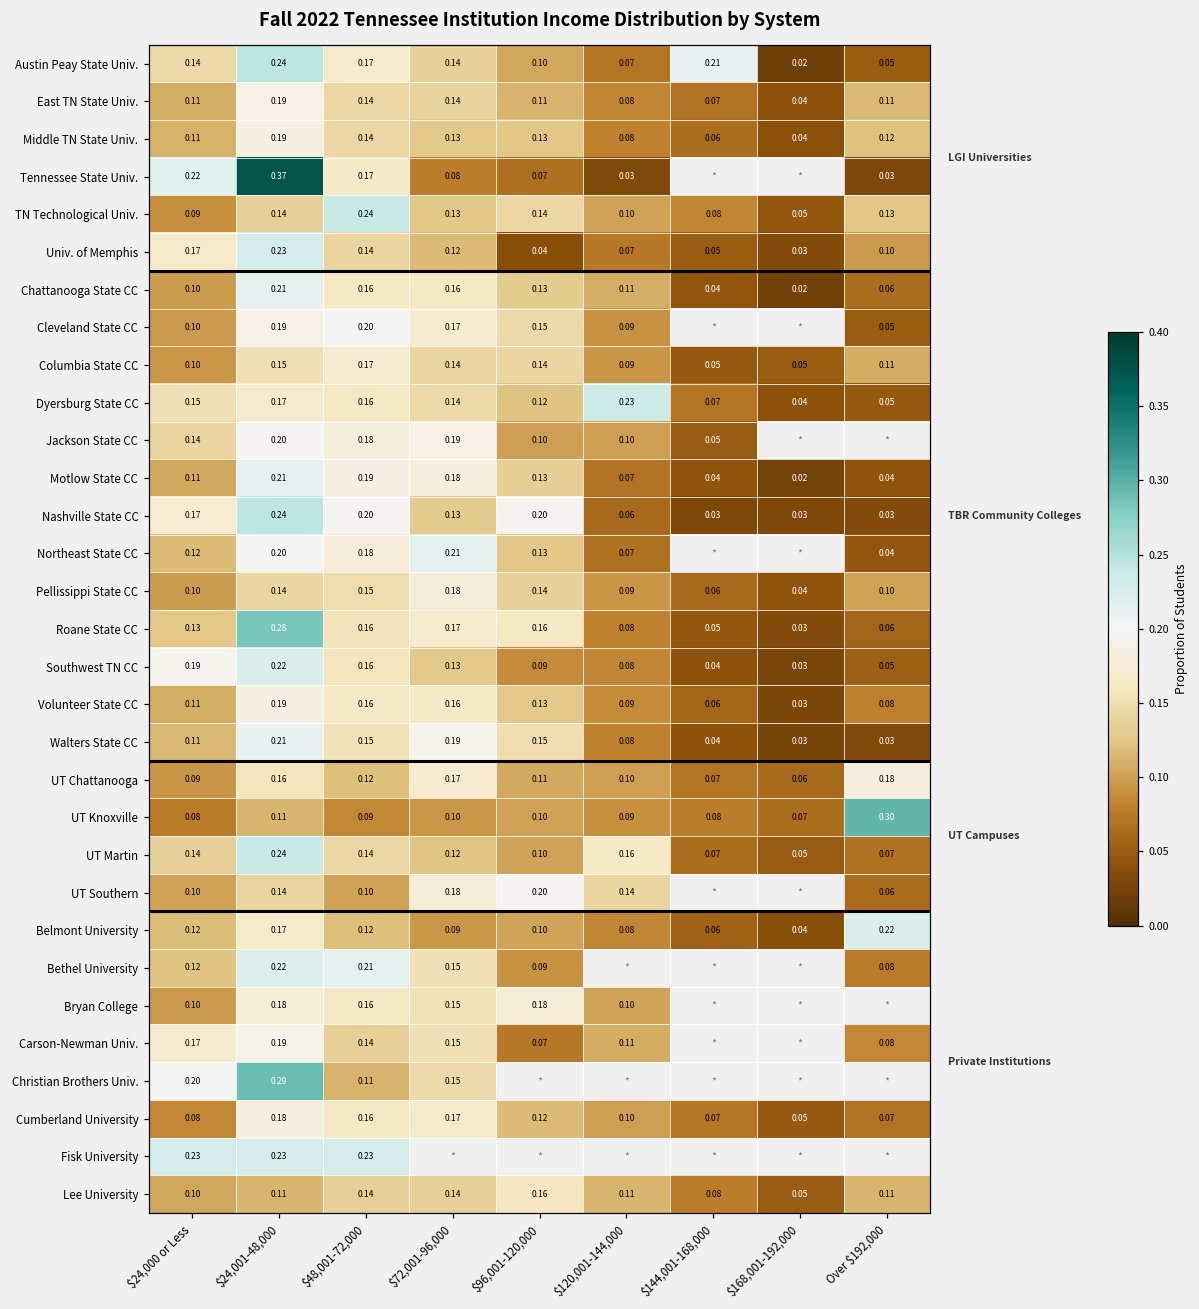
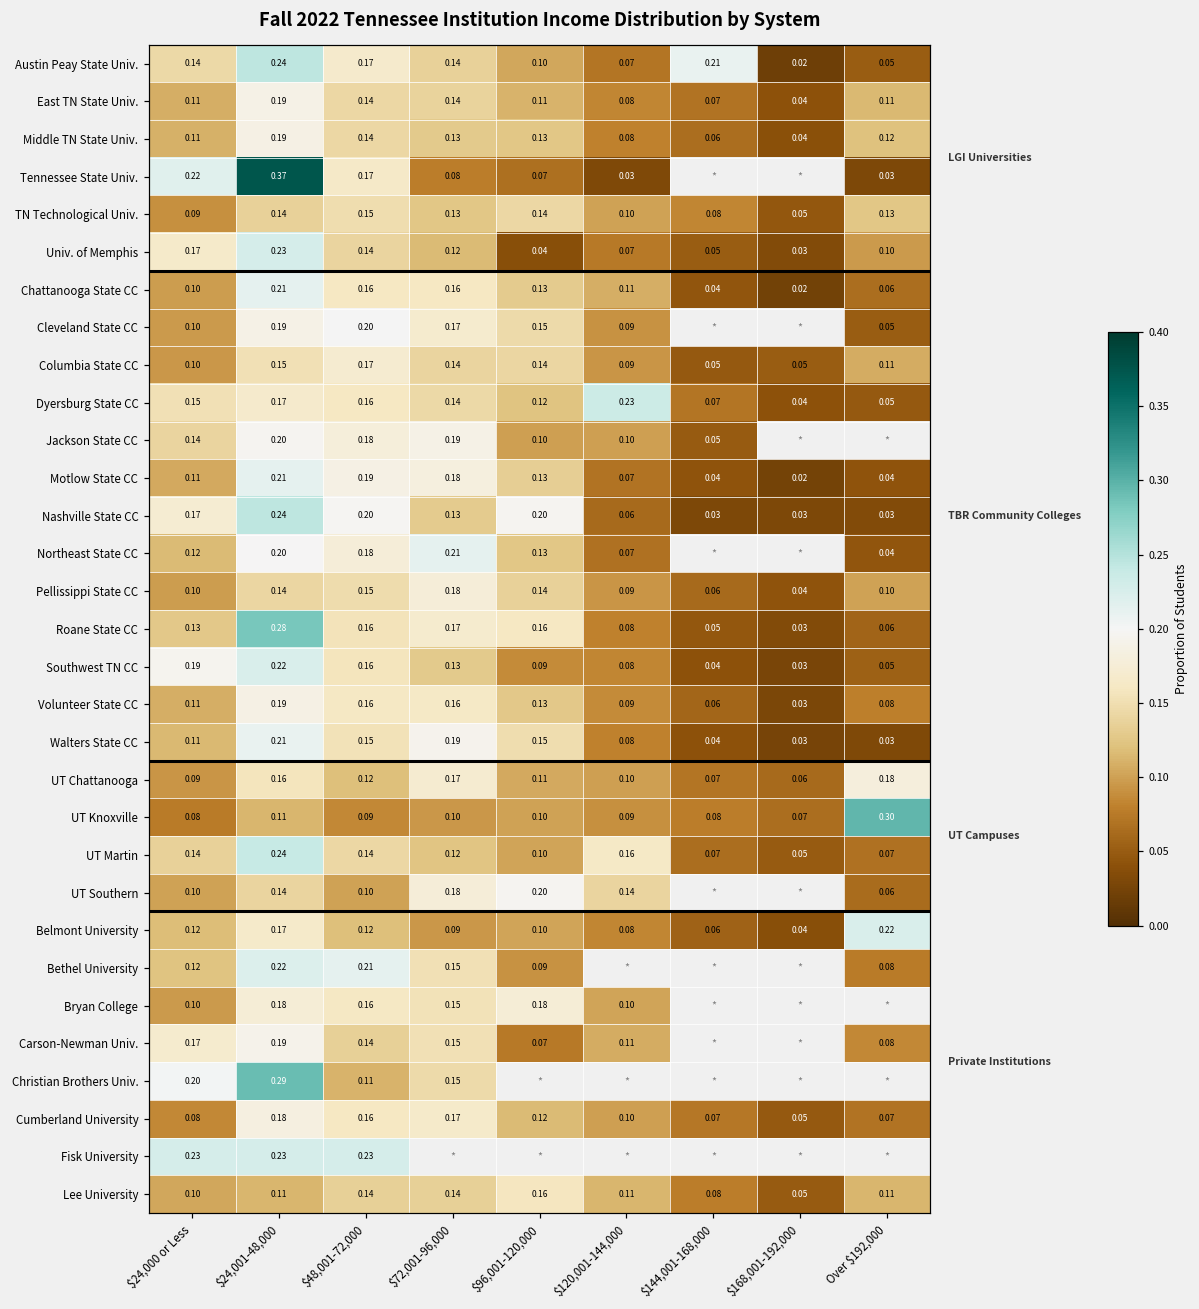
  {
    "TN Technological Univ.": {
      "$24,000 or Less": 0.09,
      "$24,001-48,000": 0.14,
-     "$48,001-72,000": 0.24,
+     "$48,001-72,000": 0.15,
      "$72,001-96,000": 0.13,
      "$96,001-120,000": 0.14,
      "$120,001-144,000": 0.10,
      "$144,001-168,000": 0.08,
      "$168,001-192,000": 0.05,
      "Over $192,000": 0.13
    }
  }
